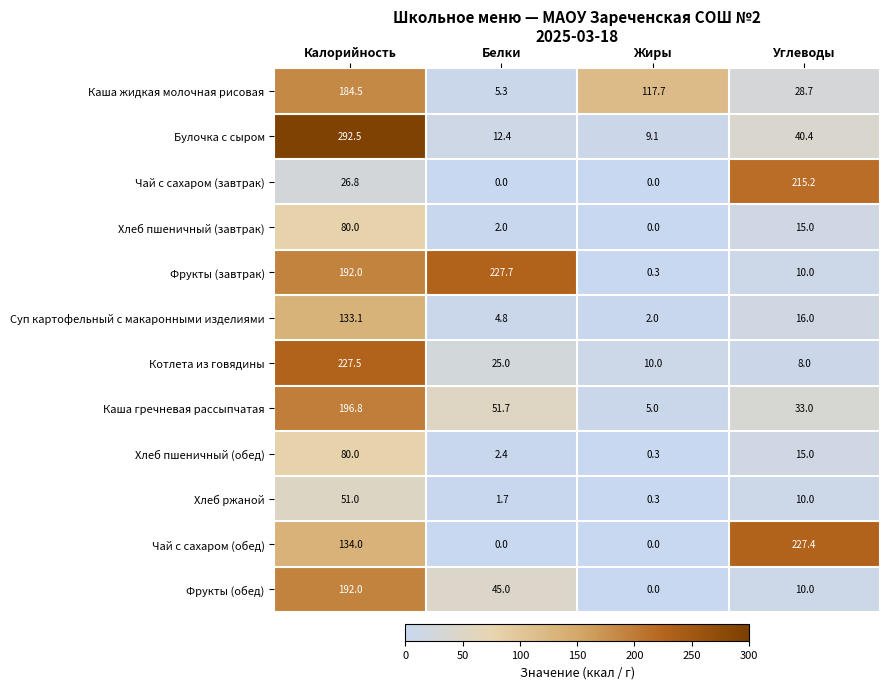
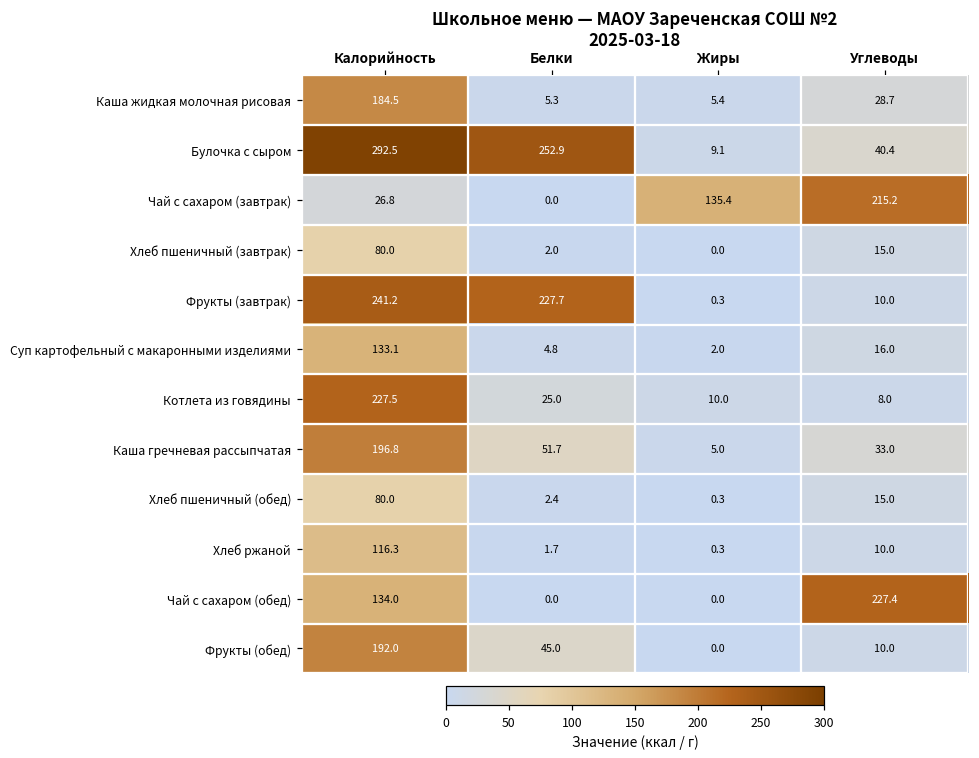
  {
    "Каша жидкая молочная рисовая": {
      "Калорийность": 184.5,
      "Белки": 5.3,
-     "Жиры": 117.7,
+     "Жиры": 5.4,
      "Углеводы": 28.7
    },
    "Булочка с сыром": {
      "Калорийность": 292.5,
-     "Белки": 12.4,
+     "Белки": 252.9,
      "Жиры": 9.1,
      "Углеводы": 40.4
    },
    "Чай с сахаром (завтрак)": {
      "Калорийность": 26.8,
      "Белки": 0.0,
-     "Жиры": 0.0,
+     "Жиры": 135.4,
      "Углеводы": 215.2
    },
    "Хлеб пшеничный (завтрак)": {
      "Калорийность": 80.0,
      "Белки": 2.0,
      "Жиры": 0.0,
      "Углеводы": 15.0
    },
    "Фрукты (завтрак)": {
-     "Калорийность": 192.0,
+     "Калорийность": 241.2,
      "Белки": 227.7,
      "Жиры": 0.3,
      "Углеводы": 10.0
    },
    "Суп картофельный с макаронными изделиями": {
      "Калорийность": 133.1,
      "Белки": 4.8,
      "Жиры": 2.0,
      "Углеводы": 16.0
    },
    "Котлета из говядины": {
      "Калорийность": 227.5,
      "Белки": 25.0,
      "Жиры": 10.0,
      "Углеводы": 8.0
    },
    "Каша гречневая рассыпчатая": {
      "Калорийность": 196.8,
      "Белки": 51.7,
      "Жиры": 5.0,
      "Углеводы": 33.0
    },
    "Хлеб пшеничный (обед)": {
      "Калорийность": 80.0,
      "Белки": 2.4,
      "Жиры": 0.3,
      "Углеводы": 15.0
    },
    "Хлеб ржаной": {
-     "Калорийность": 51.0,
+     "Калорийность": 116.3,
      "Белки": 1.7,
      "Жиры": 0.3,
      "Углеводы": 10.0
    },
    "Чай с сахаром (обед)": {
      "Калорийность": 134.0,
      "Белки": 0.0,
      "Жиры": 0.0,
      "Углеводы": 227.4
    },
    "Фрукты (обед)": {
      "Калорийность": 192.0,
      "Белки": 45.0,
      "Жиры": 0.0,
      "Углеводы": 10.0
    }
  }
